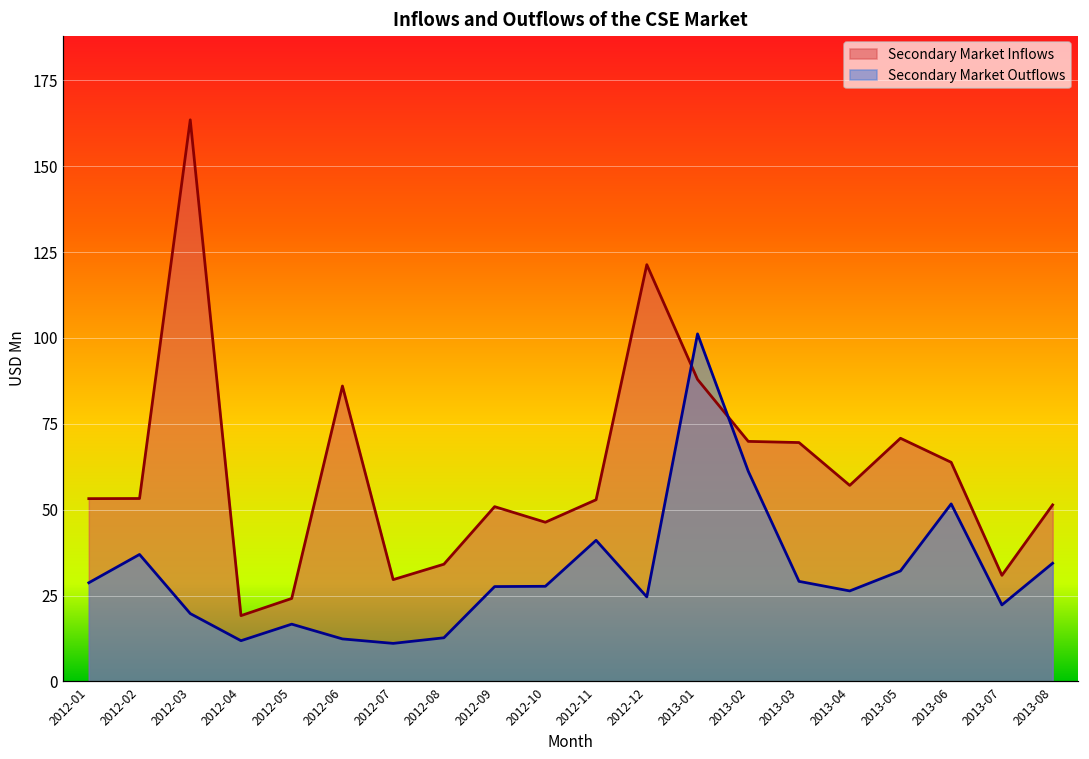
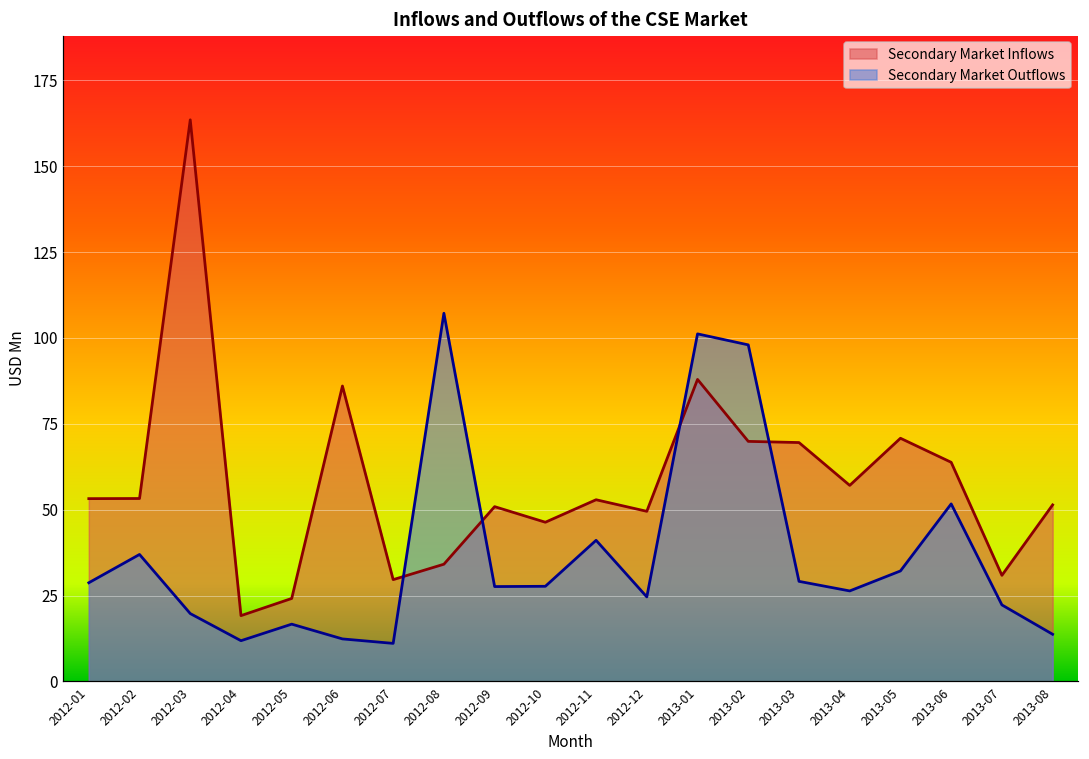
  {
    "Secondary Market Inflows": {
      "2012-01": 53,
      "2012-02": 53,
      "2012-03": 164,
      "2012-04": 19,
      "2012-05": 24,
      "2012-06": 86,
      "2012-07": 30,
      "2012-08": 34,
      "2012-09": 51,
      "2012-10": 46,
      "2012-11": 53,
-     "2012-12": 121,
+     "2012-12": 50,
      "2013-01": 88,
      "2013-02": 70,
      "2013-03": 70,
      "2013-04": 57,
      "2013-05": 71,
      "2013-06": 64,
      "2013-07": 31,
      "2013-08": 51
    },
    "Secondary Market Outflows": {
      "2012-01": 29,
      "2012-02": 37,
      "2012-03": 20,
      "2012-04": 12,
      "2012-05": 17,
      "2012-06": 12,
      "2012-07": 11,
-     "2012-08": 13,
+     "2012-08": 107,
      "2012-09": 28,
      "2012-10": 28,
      "2012-11": 41,
      "2012-12": 25,
      "2013-01": 101,
-     "2013-02": 61,
+     "2013-02": 98,
      "2013-03": 29,
      "2013-04": 26,
      "2013-05": 32,
      "2013-06": 52,
      "2013-07": 22,
-     "2013-08": 34
+     "2013-08": 14
    }
  }
